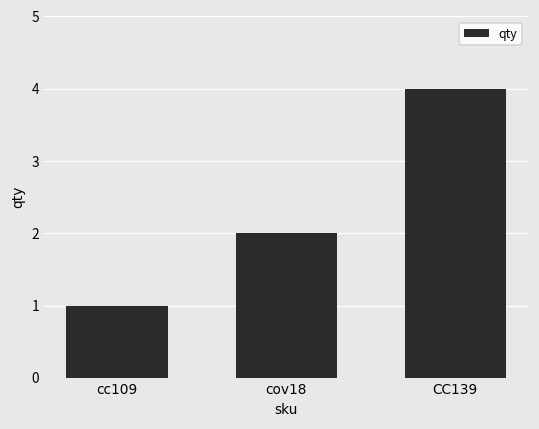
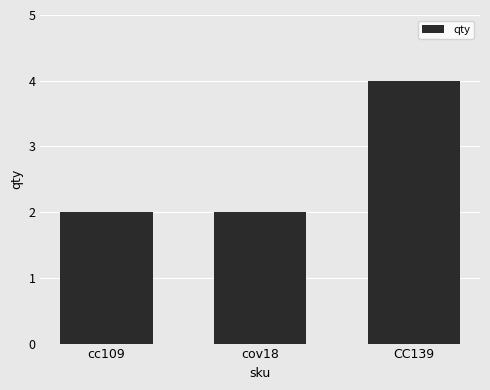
  {
-   "cc109": 1,
+   "cc109": 2,
    "cov18": 2,
    "CC139": 4
  }
